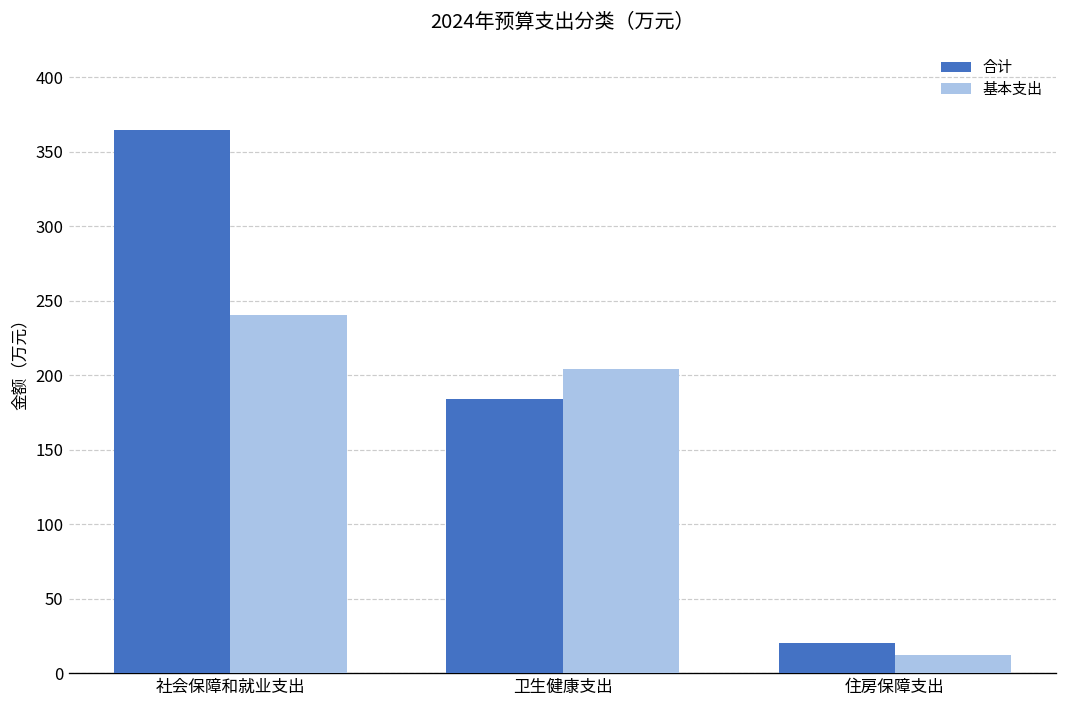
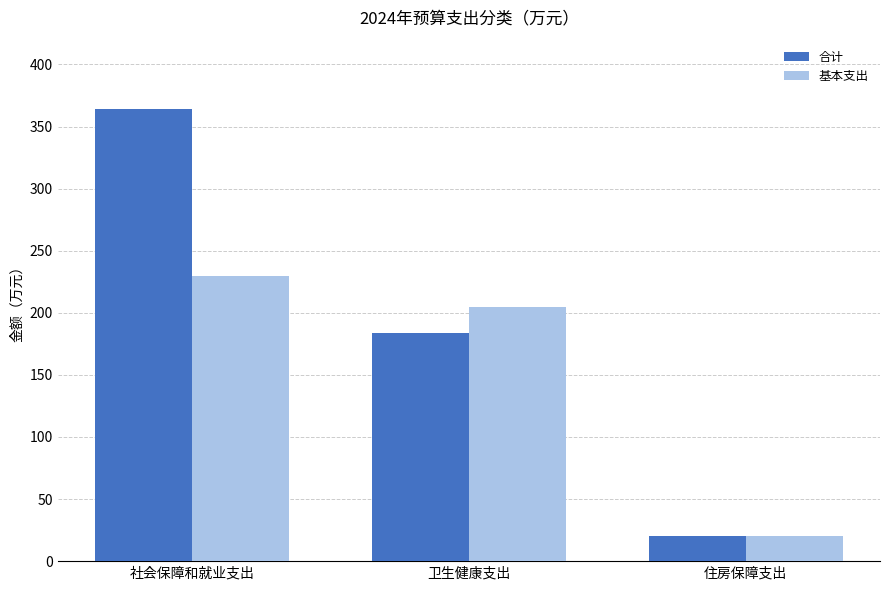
  {
    "合计": {
      "社会保障和就业支出": 364,
      "卫生健康支出": 184,
      "住房保障支出": 20
    },
    "基本支出": {
-     "社会保障和就业支出": 241,
+     "社会保障和就业支出": 229,
      "卫生健康支出": 204,
-     "住房保障支出": 12
+     "住房保障支出": 20
    }
  }
